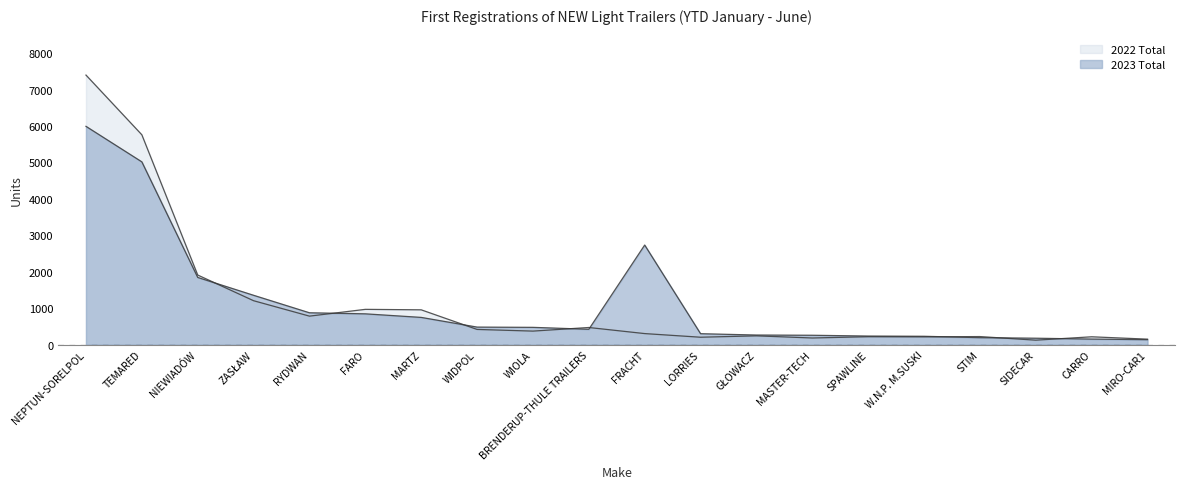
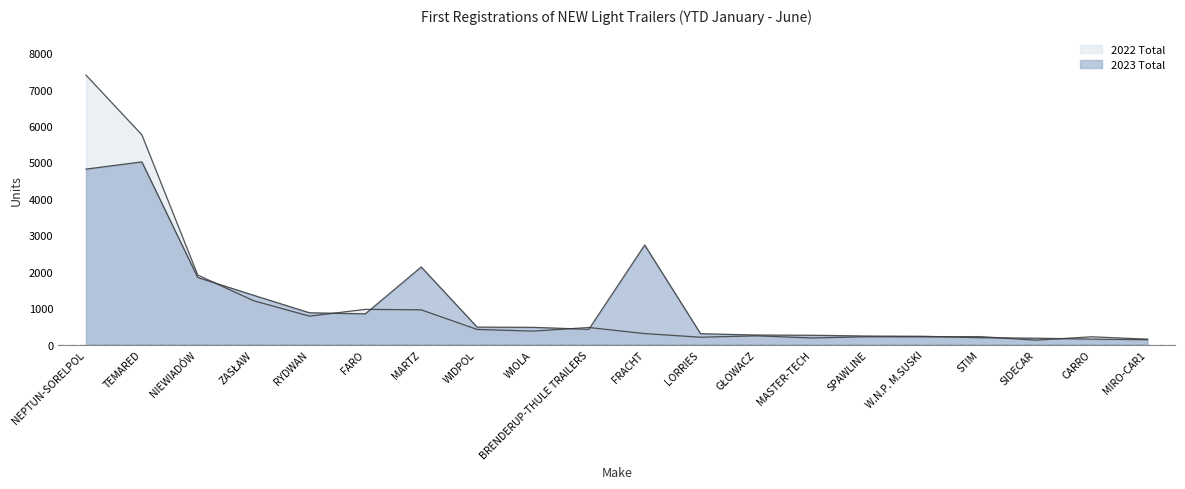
  {
    "2022 Total": {
      "NEPTUN-SORELPOL": 7400,
      "TEMARED": 5800,
      "ZASŁAW": 1200,
      "RYDWAN": 800,
      "FARO": 1000,
      "MARTZ": 1000,
      "WIOLA": 400,
      "FRACHT": 300,
      "LORRIES": 200,
      "MASTER-TECH": 200
    },
    "2023 Total": {
-     "NEPTUN-SORELPOL": 6000,
+     "NEPTUN-SORELPOL": 4800,
      "TEMARED": 5000,
      "ZASŁAW": 1400,
      "RYDWAN": 900,
      "FARO": 800,
-     "MARTZ": 700,
+     "MARTZ": 2100,
      "WIOLA": 500,
      "FRACHT": 2700,
      "LORRIES": 300,
      "MASTER-TECH": 300
    }
  }
